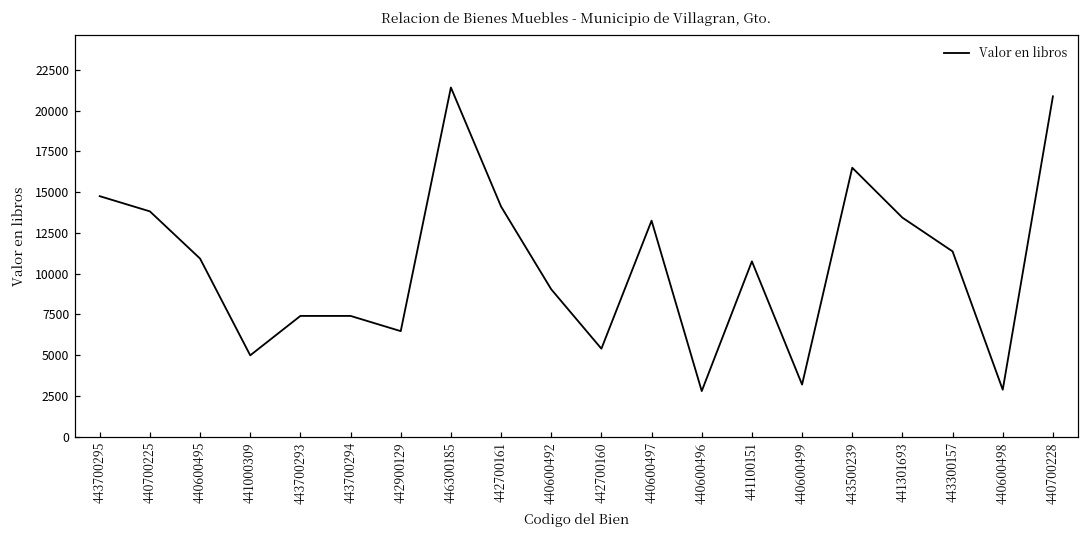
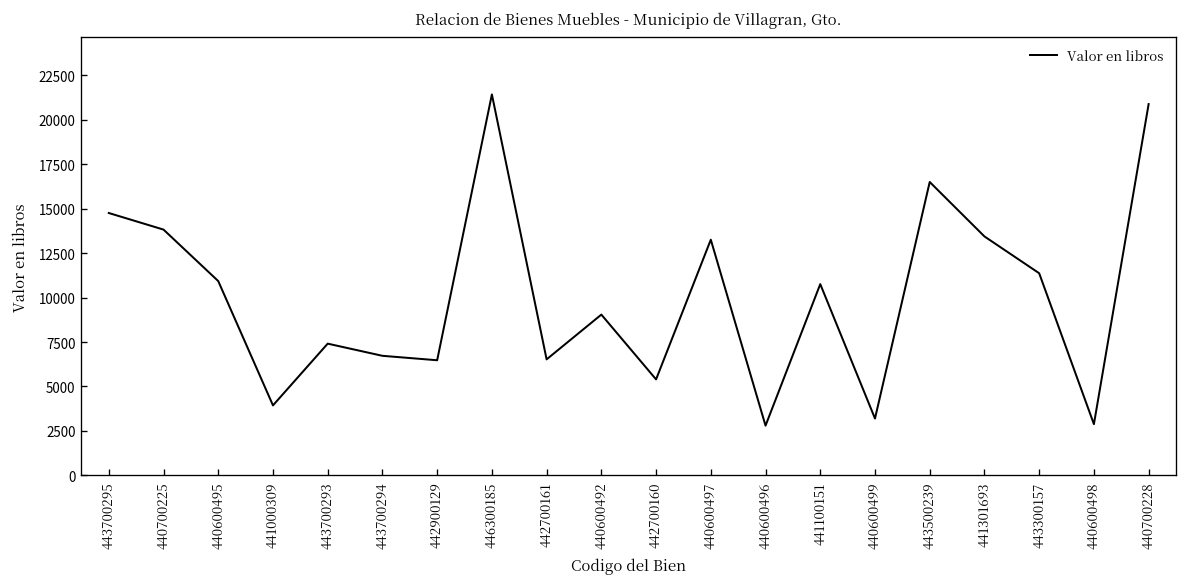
  {
    "443700295": 14800,
    "440700225": 13800,
    "440600495": 10900,
-   "441000309": 5000,
+   "441000309": 3900,
    "443700293": 7400,
-   "443700294": 7400,
+   "443700294": 6700,
    "442900129": 6500,
    "446300185": 21400,
-   "442700161": 14100,
+   "442700161": 6500,
    "440600492": 9000,
    "442700160": 5400,
    "440600497": 13300,
    "440600496": 2800,
    "441100151": 10800,
    "440600499": 3200,
    "443500239": 16500,
    "441301693": 13400,
    "443300157": 11400,
    "440600498": 2900,
    "440700228": 20900
  }
